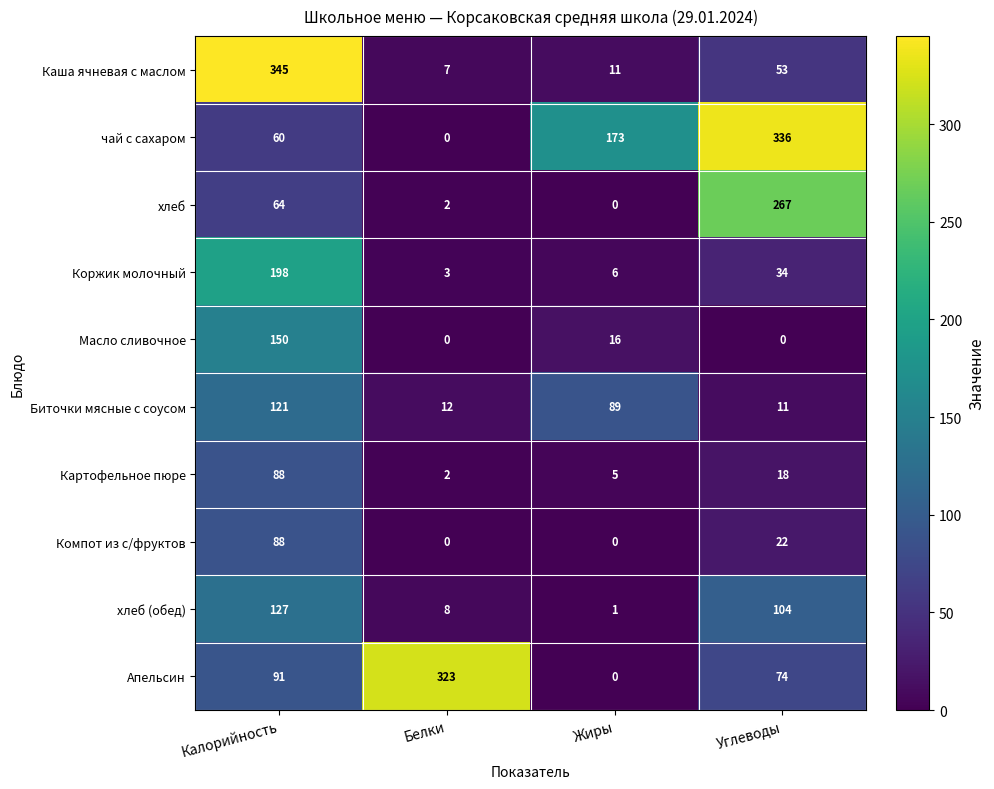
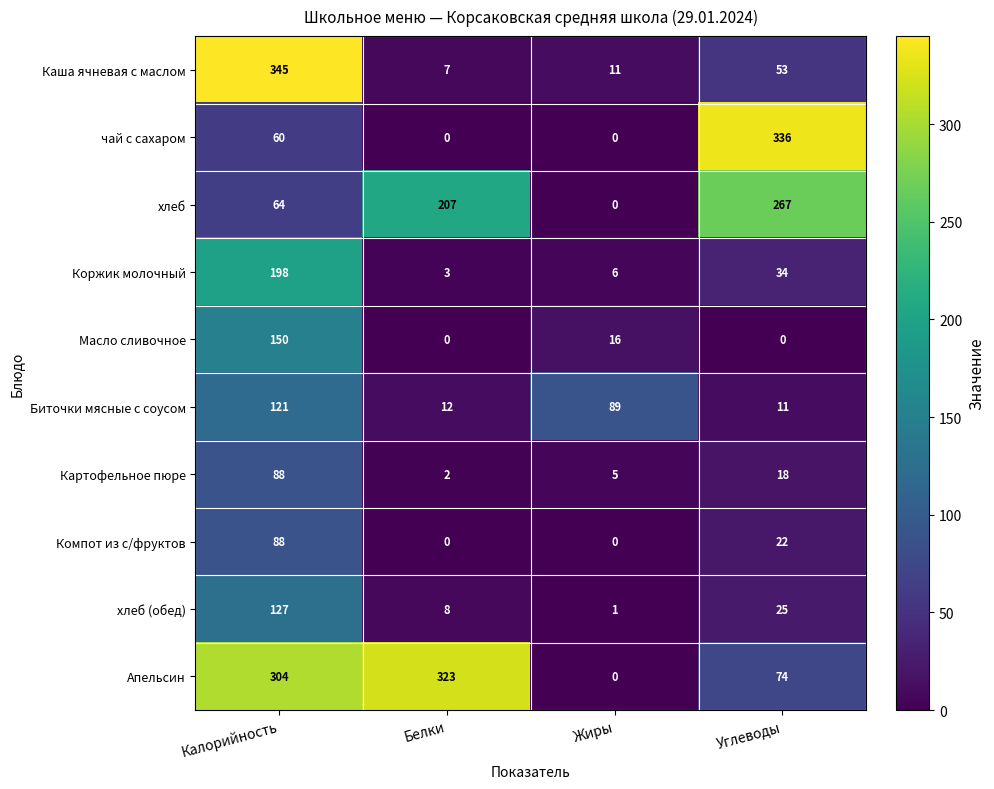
  {
    "Каша ячневая с маслом": {
      "Калорийность": 345,
      "Белки": 7,
      "Жиры": 11,
      "Углеводы": 53
    },
    "чай с сахаром": {
      "Калорийность": 60,
      "Белки": 0,
-     "Жиры": 173,
+     "Жиры": 0,
      "Углеводы": 336
    },
    "хлеб": {
      "Калорийность": 64,
-     "Белки": 2,
+     "Белки": 207,
      "Жиры": 0,
      "Углеводы": 267
    },
    "Коржик молочный": {
      "Калорийность": 198,
      "Белки": 3,
      "Жиры": 6,
      "Углеводы": 34
    },
    "Масло сливочное": {
      "Калорийность": 150,
      "Белки": 0,
      "Жиры": 16,
      "Углеводы": 0
    },
    "Биточки мясные с соусом": {
      "Калорийность": 121,
      "Белки": 12,
      "Жиры": 89,
      "Углеводы": 11
    },
    "Картофельное пюре": {
      "Калорийность": 88,
      "Белки": 2,
      "Жиры": 5,
      "Углеводы": 18
    },
    "Компот из с/фруктов": {
      "Калорийность": 88,
      "Белки": 0,
      "Жиры": 0,
      "Углеводы": 22
    },
    "хлеб (обед)": {
      "Калорийность": 127,
      "Белки": 8,
      "Жиры": 1,
-     "Углеводы": 104
+     "Углеводы": 25
    },
    "Апельсин": {
-     "Калорийность": 91,
+     "Калорийность": 304,
      "Белки": 323,
      "Жиры": 0,
      "Углеводы": 74
    }
  }
